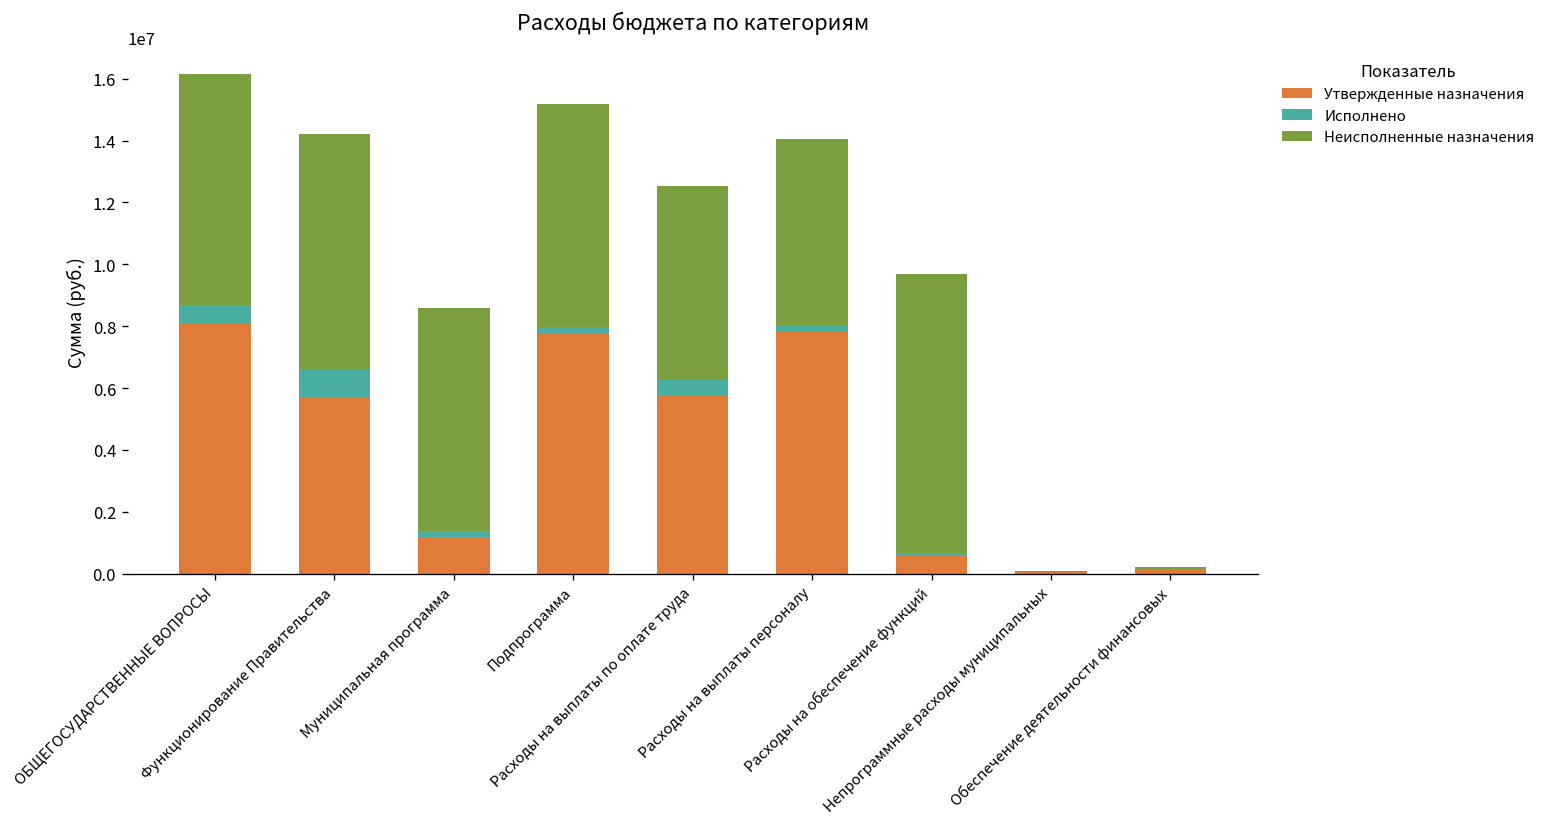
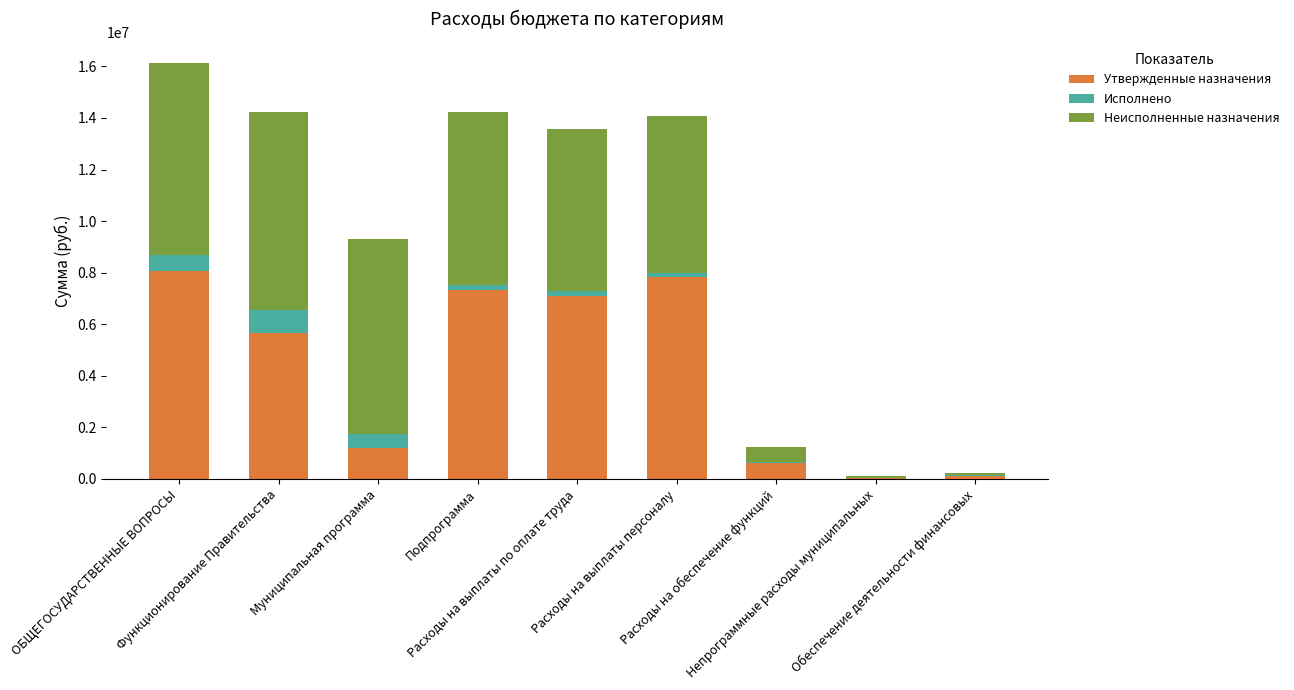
  {
    "Утвержденные назначения": {
      "ОБЩЕГОСУДАРСТВЕННЫЕ ВОПРОСЫ": 8100000,
      "Функционирование Правительства": 5700000,
      "Муниципальная программа": 1200000,
-     "Подпрограмма": 7800000,
-     "Расходы на выплаты по оплате труда": 5800000,
+     "Подпрограмма": 7300000,
+     "Расходы на выплаты по оплате труда": 7100000,
      "Расходы на выплаты персоналу": 7800000,
      "Расходы на обеспечение функций": 600000,
      "Обеспечение деятельности финансовых": 100000
    },
    "Исполнено": {
      "ОБЩЕГОСУДАРСТВЕННЫЕ ВОПРОСЫ": 600000,
      "Функционирование Правительства": 900000,
-     "Муниципальная программа": 200000,
+     "Муниципальная программа": 500000,
      "Подпрограмма": 200000,
-     "Расходы на выплаты по оплате труда": 500000,
+     "Расходы на выплаты по оплате труда": 200000,
      "Расходы на выплаты персоналу": 200000
    },
    "Неисполненные назначения": {
      "ОБЩЕГОСУДАРСТВЕННЫЕ ВОПРОСЫ": 7500000,
      "Функционирование Правительства": 7700000,
-     "Муниципальная программа": 7200000,
-     "Подпрограмма": 7200000,
+     "Муниципальная программа": 7600000,
+     "Подпрограмма": 6700000,
      "Расходы на выплаты по оплате труда": 6300000,
      "Расходы на выплаты персоналу": 6100000,
-     "Расходы на обеспечение функций": 9000000
+     "Расходы на обеспечение функций": 600000
    }
  }
